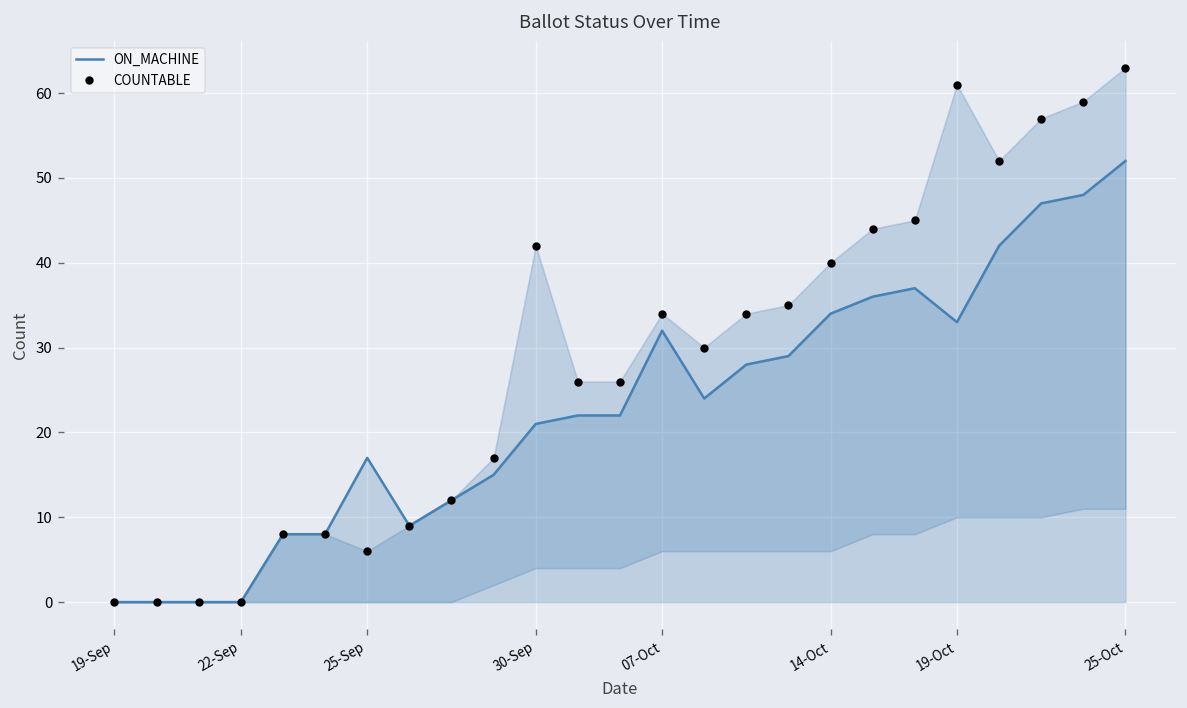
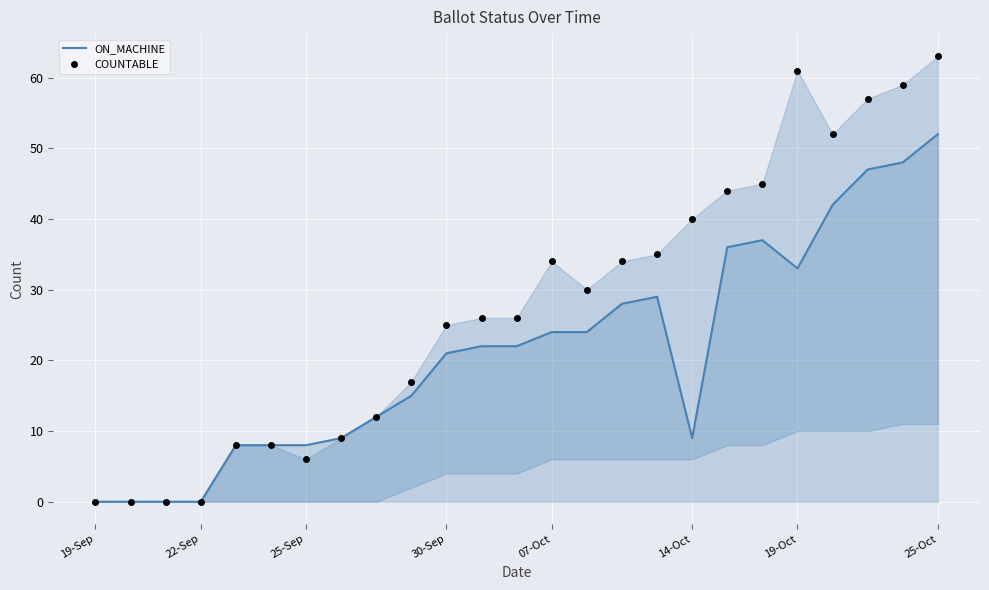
  {
    "ON_MACHINE": {
-     "25-Sep": 17,
+     "25-Sep": 8,
      "30-Sep": 21,
-     "07-Oct": 32,
-     "14-Oct": 34,
+     "07-Oct": 24,
+     "14-Oct": 9,
      "19-Oct": 33,
      "25-Oct": 52
    },
    "COUNTABLE": {
      "25-Sep": 6,
-     "30-Sep": 42,
+     "30-Sep": 25,
      "07-Oct": 34,
      "14-Oct": 40,
      "19-Oct": 61,
      "25-Oct": 63
    }
  }
